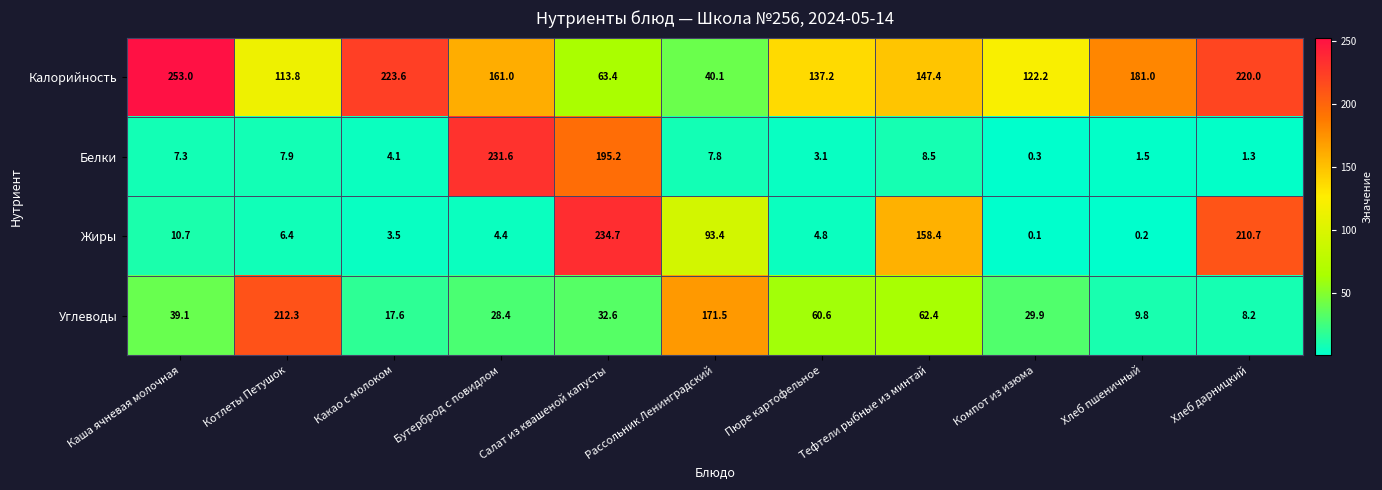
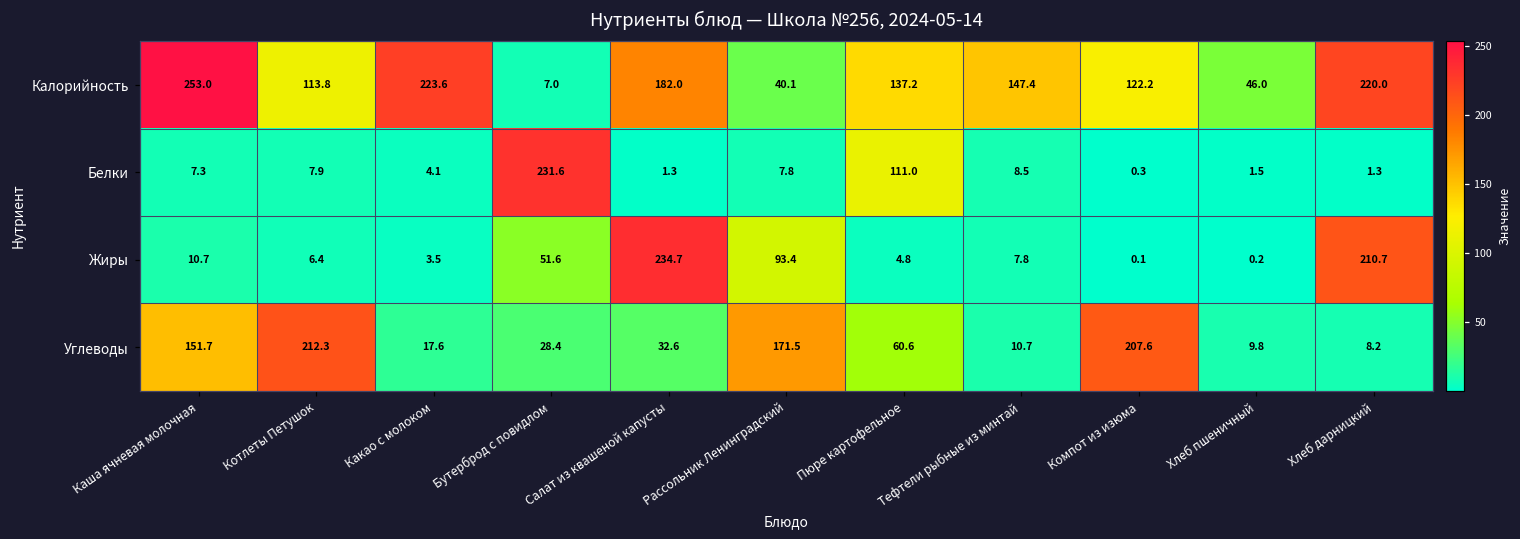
  {
    "Калорийность": {
      "Каша ячневая молочная": 253.0,
      "Котлеты Петушок": 113.8,
      "Какао с молоком": 223.6,
-     "Бутерброд с повидлом": 161.0,
-     "Салат из квашеной капусты": 63.4,
+     "Бутерброд с повидлом": 7.0,
+     "Салат из квашеной капусты": 182.0,
      "Рассольник Ленинградский": 40.1,
      "Пюре картофельное": 137.2,
      "Тефтели рыбные из минтай": 147.4,
      "Компот из изюма": 122.2,
-     "Хлеб пшеничный": 181.0,
+     "Хлеб пшеничный": 46.0,
      "Хлеб дарницкий": 220.0
    },
    "Белки": {
      "Каша ячневая молочная": 7.3,
      "Котлеты Петушок": 7.9,
      "Какао с молоком": 4.1,
      "Бутерброд с повидлом": 231.6,
-     "Салат из квашеной капусты": 195.2,
+     "Салат из квашеной капусты": 1.3,
      "Рассольник Ленинградский": 7.8,
-     "Пюре картофельное": 3.1,
+     "Пюре картофельное": 111.0,
      "Тефтели рыбные из минтай": 8.5,
      "Компот из изюма": 0.3,
      "Хлеб пшеничный": 1.5,
      "Хлеб дарницкий": 1.3
    },
    "Жиры": {
      "Каша ячневая молочная": 10.7,
      "Котлеты Петушок": 6.4,
      "Какао с молоком": 3.5,
-     "Бутерброд с повидлом": 4.4,
+     "Бутерброд с повидлом": 51.6,
      "Салат из квашеной капусты": 234.7,
      "Рассольник Ленинградский": 93.4,
      "Пюре картофельное": 4.8,
-     "Тефтели рыбные из минтай": 158.4,
+     "Тефтели рыбные из минтай": 7.8,
      "Компот из изюма": 0.1,
      "Хлеб пшеничный": 0.2,
      "Хлеб дарницкий": 210.7
    },
    "Углеводы": {
-     "Каша ячневая молочная": 39.1,
+     "Каша ячневая молочная": 151.7,
      "Котлеты Петушок": 212.3,
      "Какао с молоком": 17.6,
      "Бутерброд с повидлом": 28.4,
      "Салат из квашеной капусты": 32.6,
      "Рассольник Ленинградский": 171.5,
      "Пюре картофельное": 60.6,
-     "Тефтели рыбные из минтай": 62.4,
-     "Компот из изюма": 29.9,
+     "Тефтели рыбные из минтай": 10.7,
+     "Компот из изюма": 207.6,
      "Хлеб пшеничный": 9.8,
      "Хлеб дарницкий": 8.2
    }
  }
